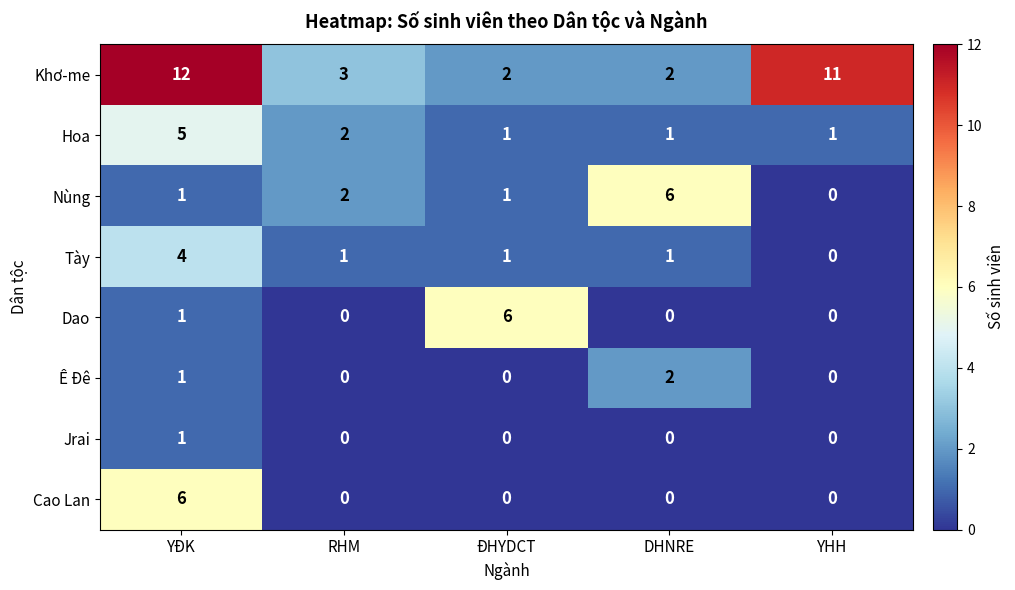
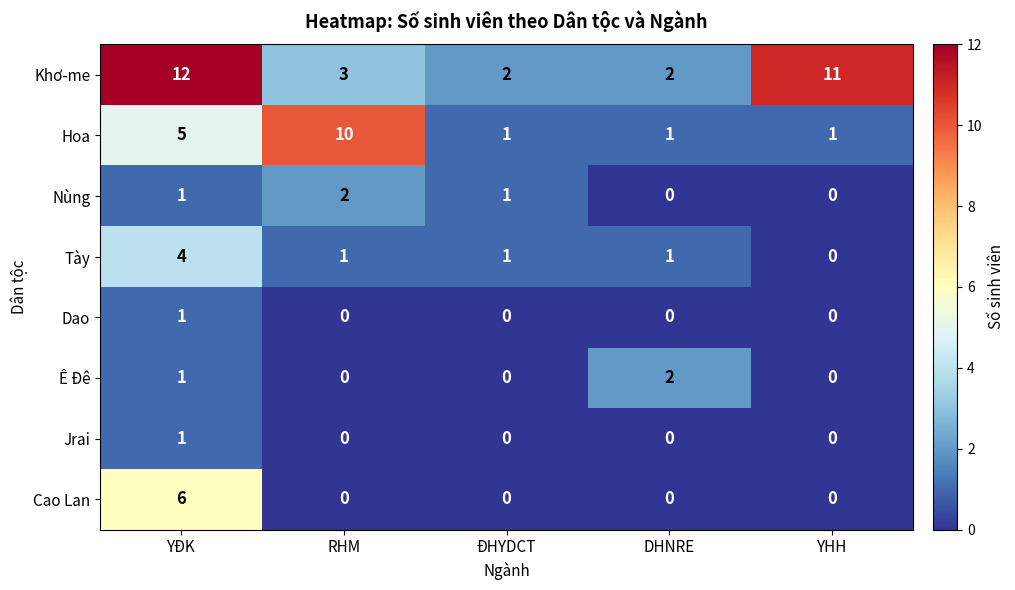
  {
    "Khơ-me": {
      "YĐK": 12,
      "RHM": 3,
      "ĐHYDCT": 2,
      "DHNRE": 2,
      "YHH": 11
    },
    "Hoa": {
      "YĐK": 5,
-     "RHM": 2,
+     "RHM": 10,
      "ĐHYDCT": 1,
      "DHNRE": 1,
      "YHH": 1
    },
    "Nùng": {
      "YĐK": 1,
      "RHM": 2,
      "ĐHYDCT": 1,
-     "DHNRE": 6,
+     "DHNRE": 0,
      "YHH": 0
    },
    "Tày": {
      "YĐK": 4,
      "RHM": 1,
      "ĐHYDCT": 1,
      "DHNRE": 1,
      "YHH": 0
    },
    "Dao": {
      "YĐK": 1,
      "RHM": 0,
-     "ĐHYDCT": 6,
+     "ĐHYDCT": 0,
      "DHNRE": 0,
      "YHH": 0
    },
    "Ê Đê": {
      "YĐK": 1,
      "RHM": 0,
      "ĐHYDCT": 0,
      "DHNRE": 2,
      "YHH": 0
    },
    "Jrai": {
      "YĐK": 1,
      "RHM": 0,
      "ĐHYDCT": 0,
      "DHNRE": 0,
      "YHH": 0
    },
    "Cao Lan": {
      "YĐK": 6,
      "RHM": 0,
      "ĐHYDCT": 0,
      "DHNRE": 0,
      "YHH": 0
    }
  }
